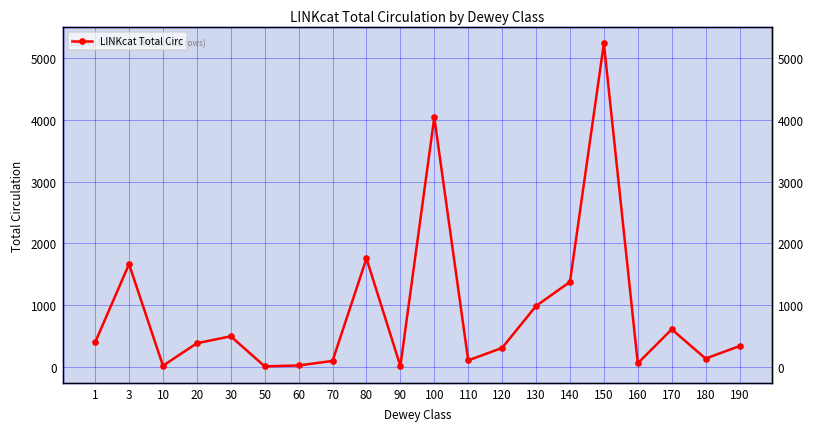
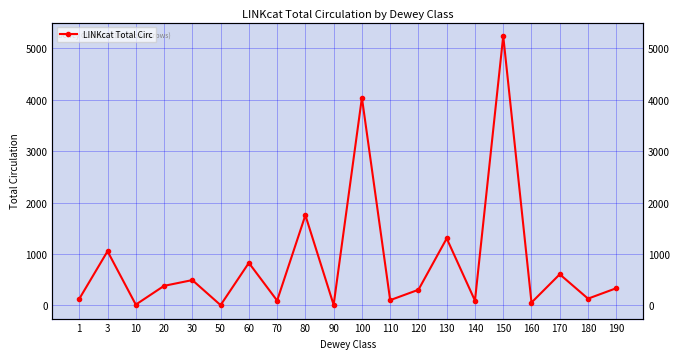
  {
-   "1": 400,
-   "3": 1700,
+   "1": 100,
+   "3": 1100,
    "10": 0,
    "20": 400,
    "30": 500,
    "50": 0,
-   "60": 0,
+   "60": 800,
    "70": 100,
    "80": 1800,
    "90": 0,
    "100": 4000,
    "110": 100,
    "120": 300,
-   "130": 1000,
-   "140": 1400,
+   "130": 1300,
+   "140": 100,
    "150": 5200,
    "160": 100,
    "170": 600,
    "180": 100,
    "190": 300
  }
